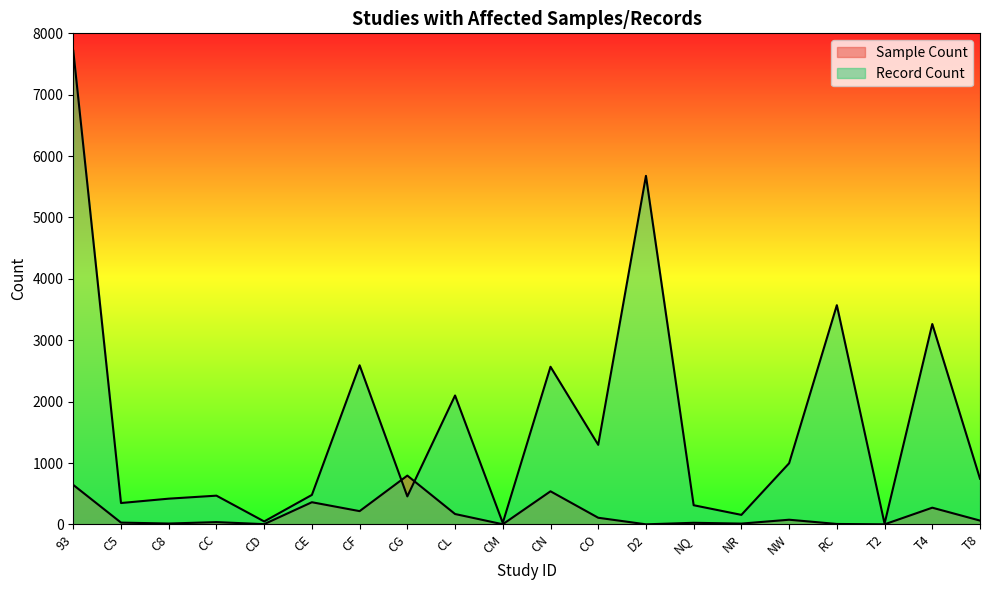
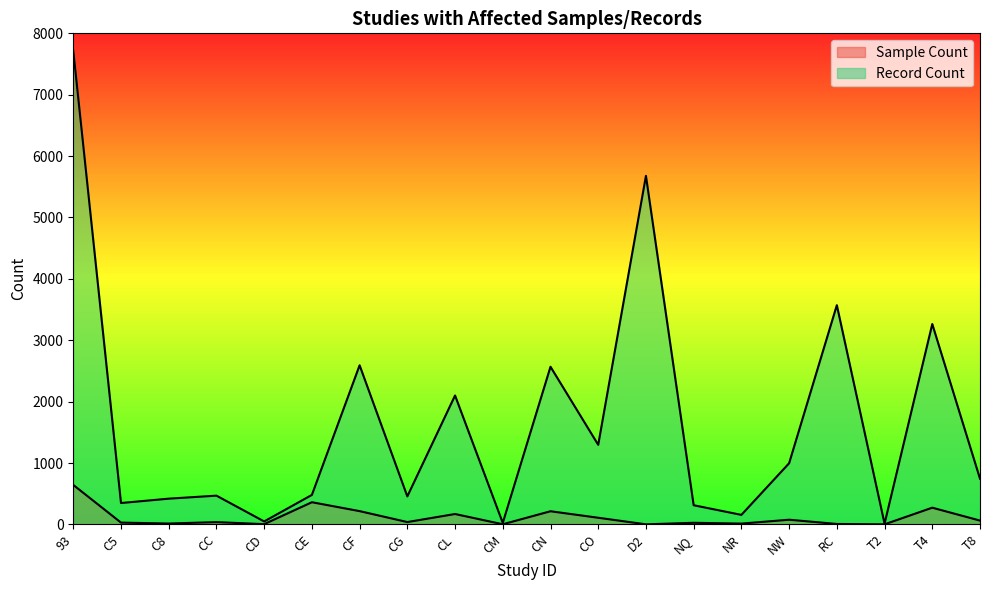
  {
    "Sample Count": {
      "93": 600,
      "C5": 0,
      "C8": 0,
      "CC": 0,
      "CD": 0,
      "CE": 400,
      "CF": 200,
-     "CG": 800,
+     "CG": 0,
      "CL": 200,
-     "CN": 500,
+     "CN": 200,
      "CO": 100,
      "D2": 0,
      "NQ": 0,
      "NR": 0,
      "NW": 100,
      "RC": 0,
      "T4": 300,
      "T8": 100
    },
    "Record Count": {
      "93": 7700,
      "C5": 300,
      "C8": 400,
      "CC": 500,
      "CD": 0,
      "CE": 500,
      "CF": 2600,
      "CG": 500,
      "CL": 2100,
      "CN": 2600,
      "CO": 1300,
      "D2": 5700,
      "NQ": 300,
      "NR": 200,
      "NW": 1000,
      "RC": 3600,
      "T4": 3300,
      "T8": 700
    }
  }
